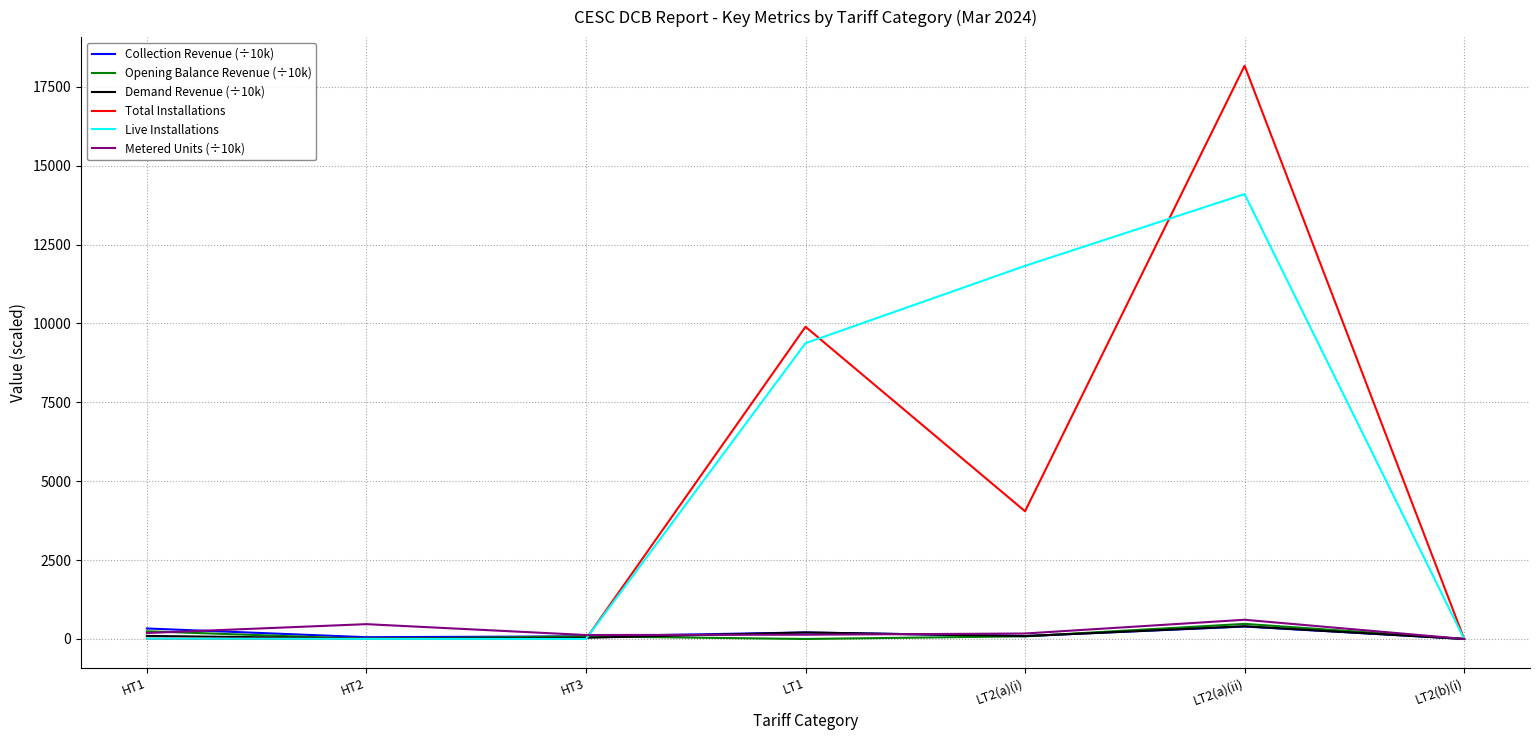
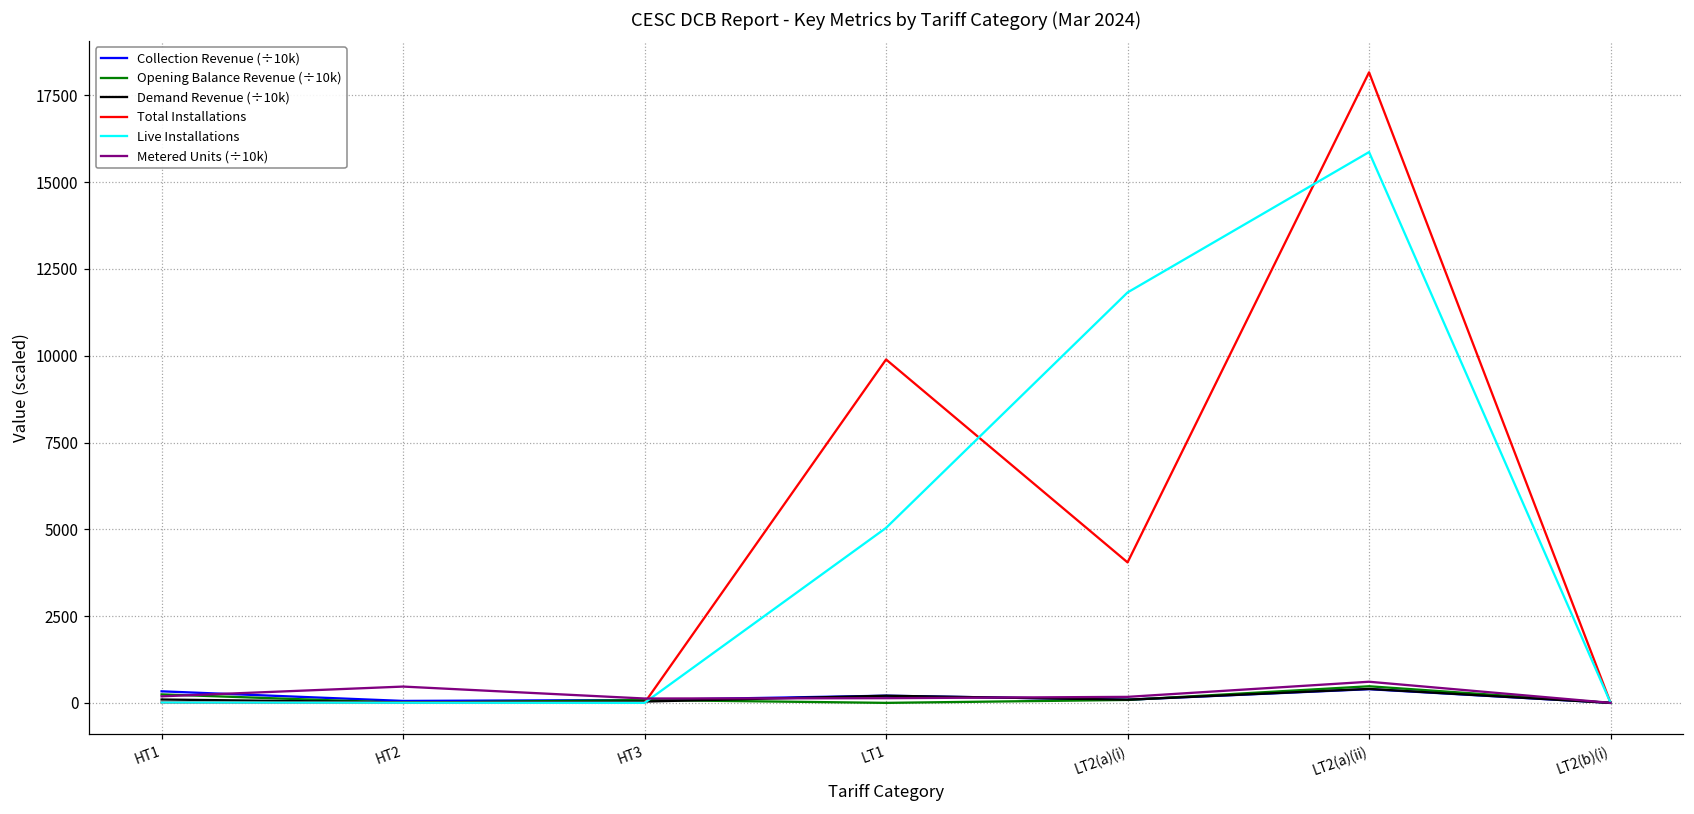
  {
    "Collection Revenue (÷10k)": {
      "HT1": 300
    },
    "Opening Balance Revenue (÷10k)": {
      "LT1": 0
    },
    "Demand Revenue (÷10k)": {
      "HT1": 100
    },
    "Total Installations": {
      "LT1": 9900,
      "LT2(a)(i)": 4000,
      "LT2(a)(ii)": 18200
    },
    "Live Installations": {
-     "LT1": 9400,
+     "LT1": 5000,
      "LT2(a)(i)": 11800,
-     "LT2(a)(ii)": 14100
+     "LT2(a)(ii)": 15900
    },
    "Metered Units (÷10k)": {
      "HT2": 500,
      "LT2(a)(i)": 200,
      "LT2(a)(ii)": 600
    }
  }
